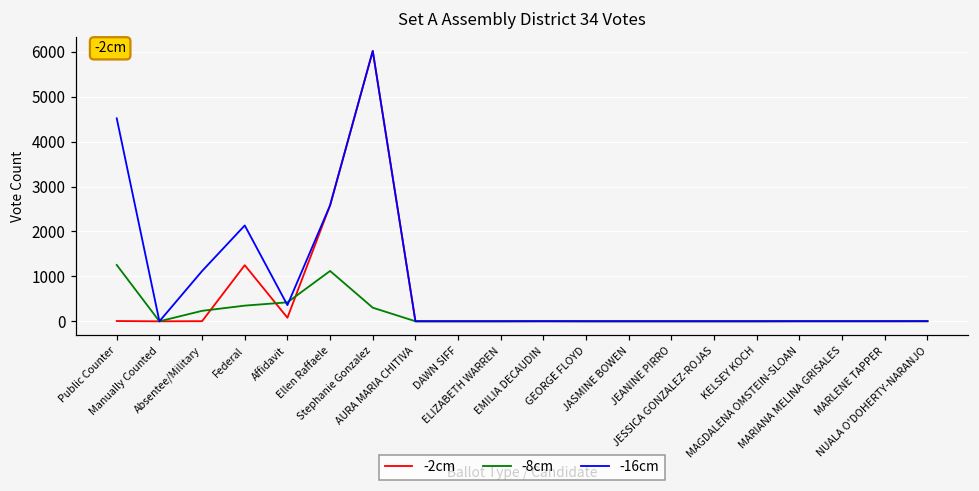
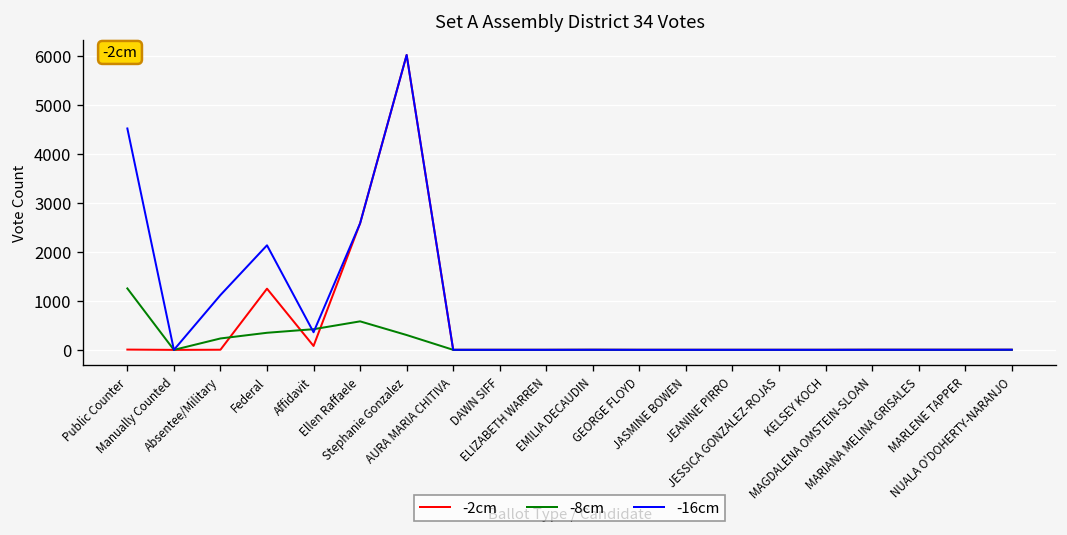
  {
    "-2cm": {
      "Public Counter": 0,
      "Absentee/Military": 0,
      "Federal": 1200,
      "Affidavit": 100
    },
    "-8cm": {
      "Public Counter": 1300,
      "Absentee/Military": 200,
      "Federal": 300,
      "Affidavit": 400,
-     "Ellen Raffaele": 1100,
+     "Ellen Raffaele": 600,
      "Stephanie Gonzalez": 300
    },
    "-16cm": {
      "Public Counter": 4500,
      "Absentee/Military": 1100,
      "Federal": 2100,
      "Affidavit": 400
    }
  }
